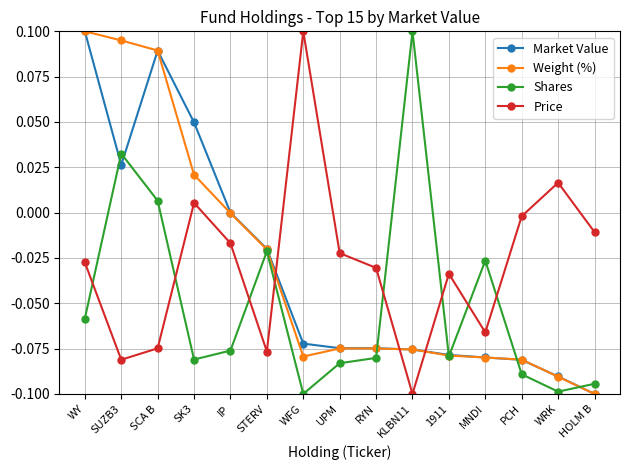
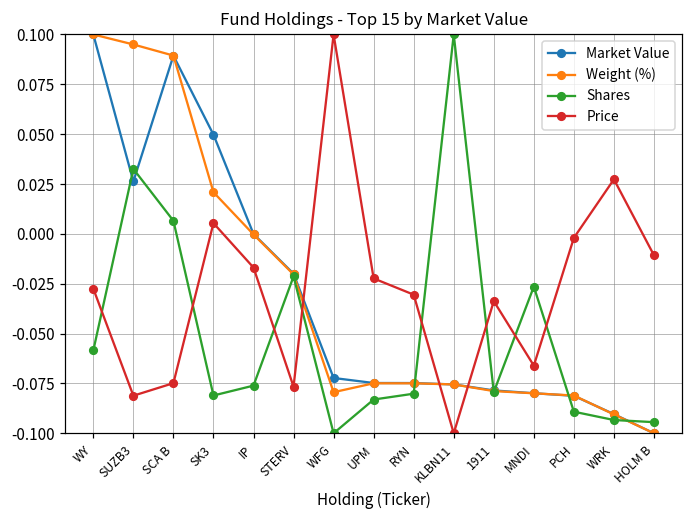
  {
    "Market Value": {
      "SUZB3": 0.026,
      "SK3": 0.050,
      "WFG": -0.072
    },
    "Weight (%)": {
      "SUZB3": 0.095,
      "SK3": 0.021,
      "WFG": -0.079
    },
    "Shares": {
      "WY": -0.058,
      "SUZB3": 0.033,
      "SCA B": 0.007,
      "SK3": -0.081,
      "IP": -0.076,
      "WFG": -0.100,
      "UPM": -0.083,
      "RYN": -0.080,
      "KLBN11": 0.100,
      "MNDI": -0.026,
      "PCH": -0.089,
-     "WRK": -0.099,
+     "WRK": -0.093,
      "HOLM B": -0.094
    },
    "Price": {
      "WY": -0.027,
      "SUZB3": -0.081,
      "SCA B": -0.075,
      "SK3": 0.005,
      "IP": -0.017,
      "STERV": -0.077,
      "WFG": 0.100,
      "UPM": -0.022,
      "RYN": -0.030,
      "KLBN11": -0.100,
      "1911": -0.034,
      "MNDI": -0.066,
      "PCH": -0.002,
-     "WRK": 0.017,
+     "WRK": 0.027,
      "HOLM B": -0.011
    }
  }
